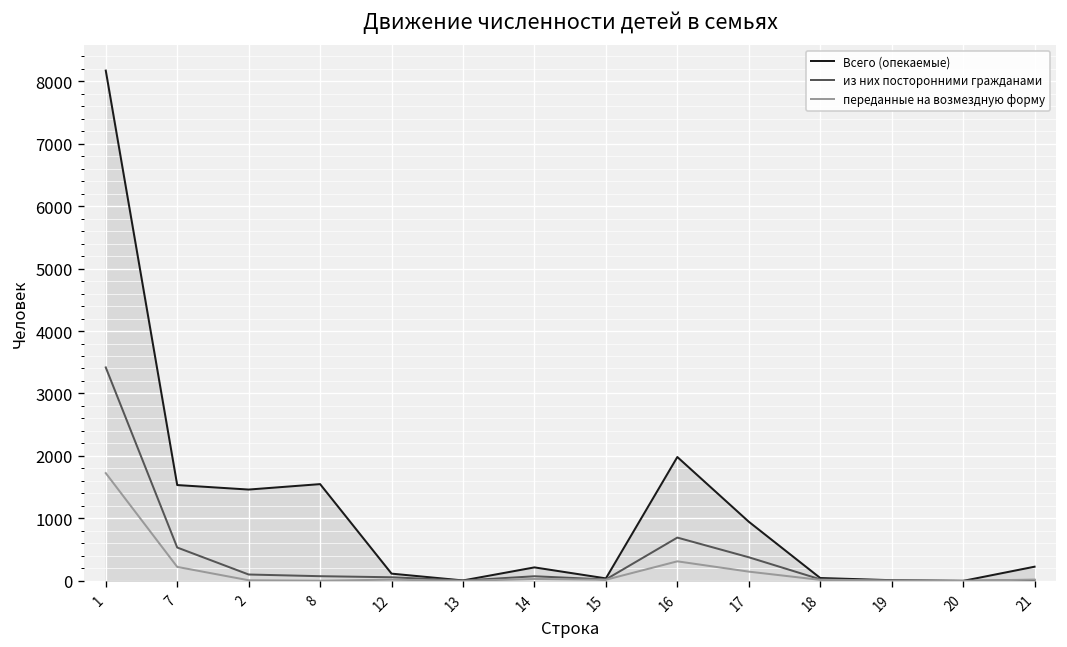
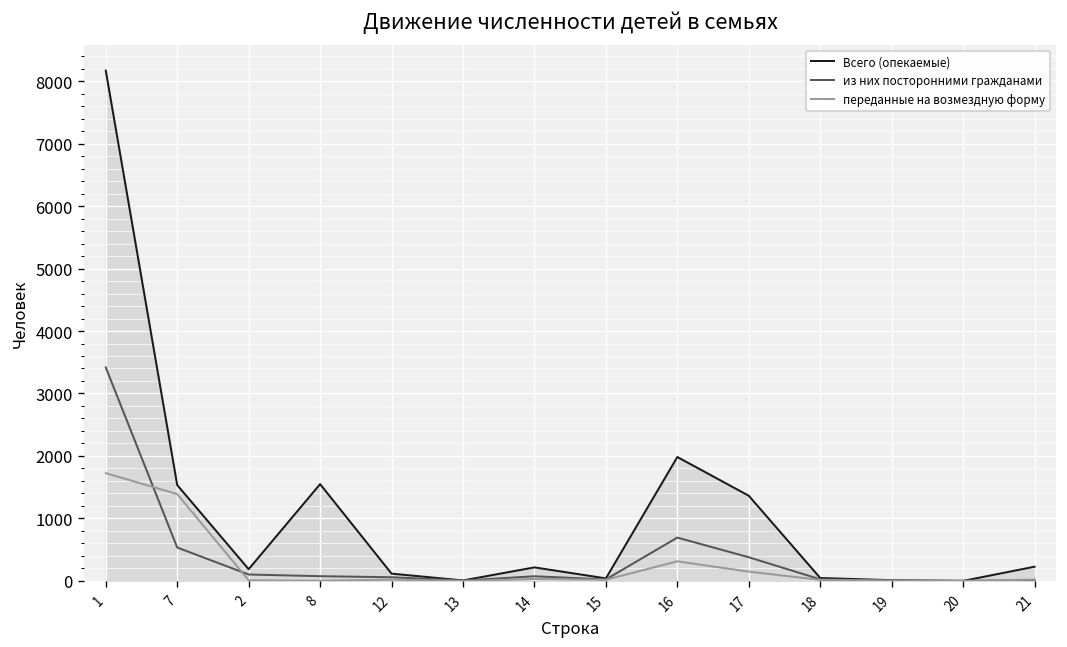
  {
    "Всего (опекаемые)": {
      "1": 8200,
      "7": 1500,
-     "2": 1500,
+     "2": 200,
      "8": 1500,
      "12": 100,
      "14": 200,
      "16": 2000,
-     "17": 900,
+     "17": 1400,
      "21": 200
    },
    "из них посторонними гражданами": {
      "1": 3400,
      "7": 500,
      "2": 100,
      "8": 100,
      "16": 700,
      "17": 400
    },
    "переданные на возмездную форму": {
      "1": 1700,
-     "7": 200,
+     "7": 1400,
      "2": 0,
      "8": 0,
      "16": 300,
      "17": 100
    }
  }
